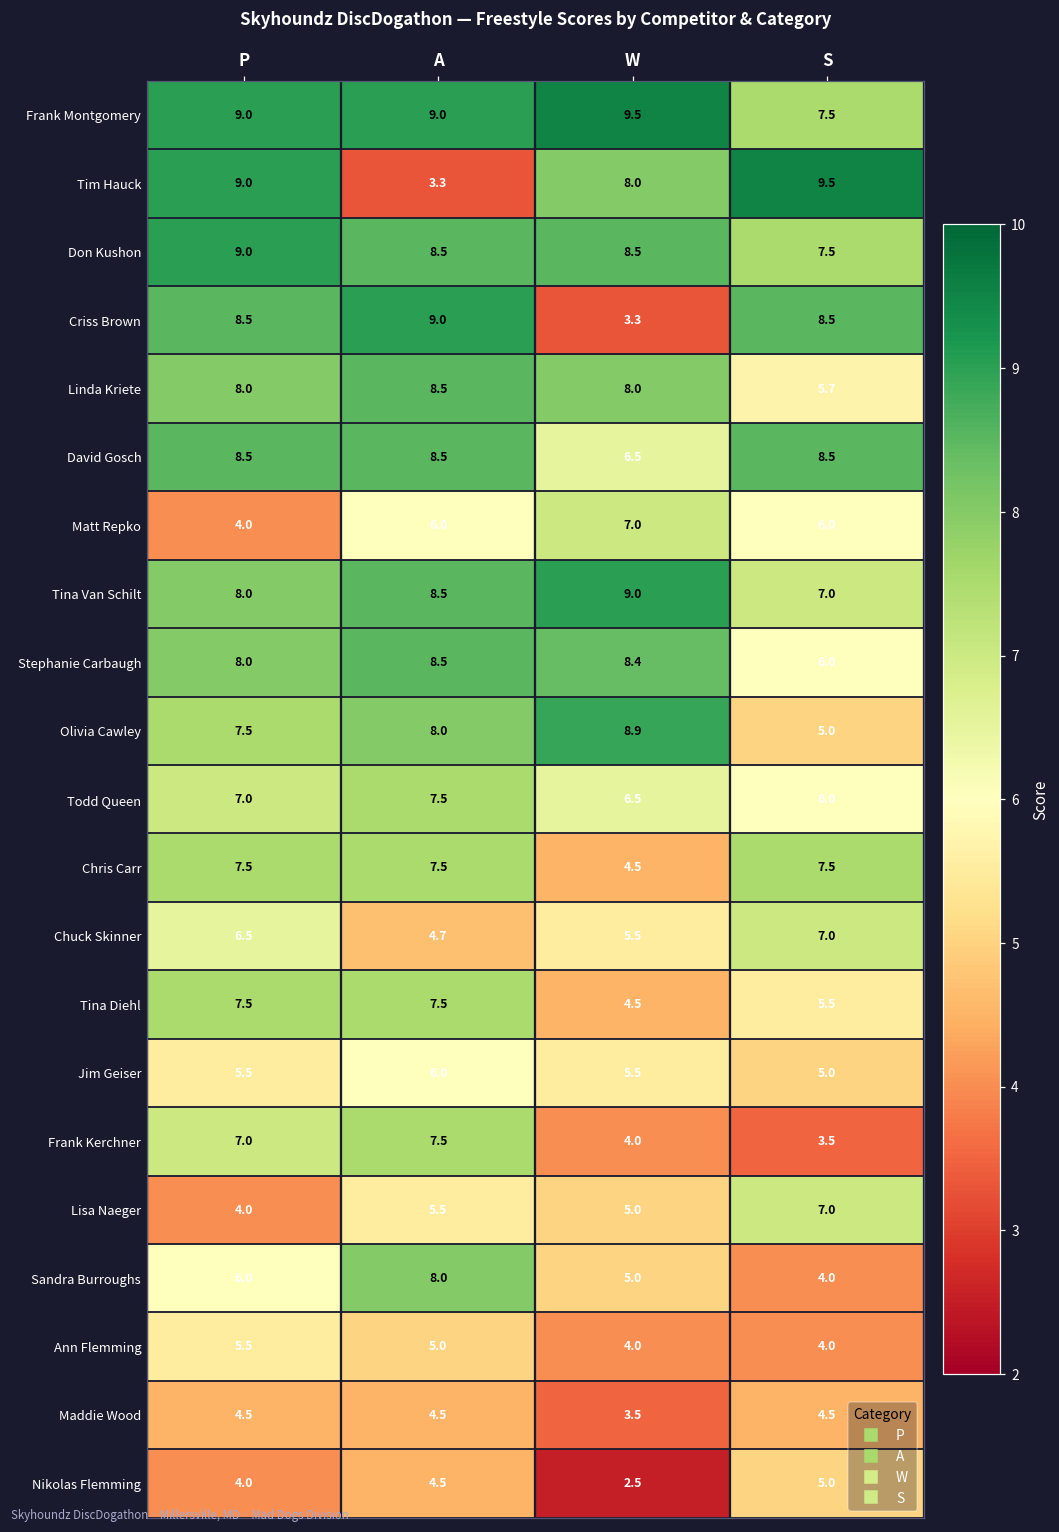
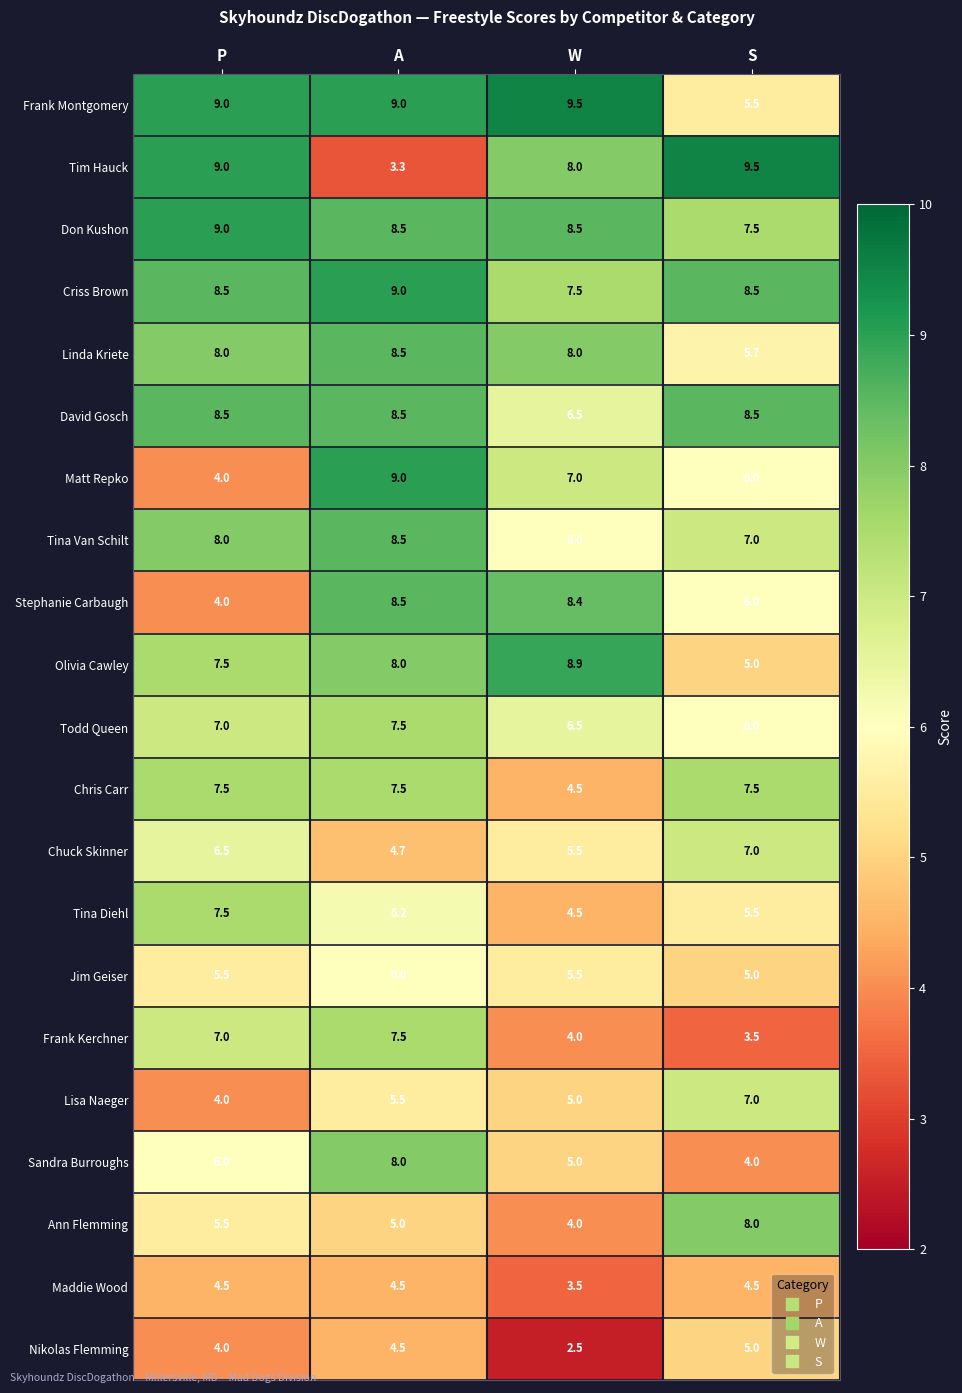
  {
    "Frank Montgomery": {
      "P": 9.0,
      "A": 9.0,
      "W": 9.5,
-     "S": 7.5
+     "S": 5.5
    },
    "Tim Hauck": {
      "P": 9.0,
      "A": 3.3,
      "W": 8.0,
      "S": 9.5
    },
    "Don Kushon": {
      "P": 9.0,
      "A": 8.5,
      "W": 8.5,
      "S": 7.5
    },
    "Criss Brown": {
      "P": 8.5,
      "A": 9.0,
-     "W": 3.3,
+     "W": 7.5,
      "S": 8.5
    },
    "Linda Kriete": {
      "P": 8.0,
      "A": 8.5,
      "W": 8.0,
      "S": 5.7
    },
    "David Gosch": {
      "P": 8.5,
      "A": 8.5,
      "W": 6.5,
      "S": 8.5
    },
    "Matt Repko": {
      "P": 4.0,
-     "A": 6.0,
+     "A": 9.0,
      "W": 7.0,
      "S": 6.0
    },
    "Tina Van Schilt": {
      "P": 8.0,
      "A": 8.5,
-     "W": 9.0,
+     "W": 6.0,
      "S": 7.0
    },
    "Stephanie Carbaugh": {
-     "P": 8.0,
+     "P": 4.0,
      "A": 8.5,
      "W": 8.4,
      "S": 6.0
    },
    "Olivia Cawley": {
      "P": 7.5,
      "A": 8.0,
      "W": 8.9,
      "S": 5.0
    },
    "Todd Queen": {
      "P": 7.0,
      "A": 7.5,
      "W": 6.5,
      "S": 6.0
    },
    "Chris Carr": {
      "P": 7.5,
      "A": 7.5,
      "W": 4.5,
      "S": 7.5
    },
    "Chuck Skinner": {
      "P": 6.5,
      "A": 4.7,
      "W": 5.5,
      "S": 7.0
    },
    "Tina Diehl": {
      "P": 7.5,
-     "A": 7.5,
+     "A": 6.2,
      "W": 4.5,
      "S": 5.5
    },
    "Jim Geiser": {
      "P": 5.5,
      "A": 6.0,
      "W": 5.5,
      "S": 5.0
    },
    "Frank Kerchner": {
      "P": 7.0,
      "A": 7.5,
      "W": 4.0,
      "S": 3.5
    },
    "Lisa Naeger": {
      "P": 4.0,
      "A": 5.5,
      "W": 5.0,
      "S": 7.0
    },
    "Sandra Burroughs": {
      "P": 6.0,
      "A": 8.0,
      "W": 5.0,
      "S": 4.0
    },
    "Ann Flemming": {
      "P": 5.5,
      "A": 5.0,
      "W": 4.0,
-     "S": 4.0
+     "S": 8.0
    },
    "Maddie Wood": {
      "P": 4.5,
      "A": 4.5,
      "W": 3.5,
      "S": 4.5
    },
    "Nikolas Flemming": {
      "P": 4.0,
      "A": 4.5,
      "W": 2.5,
      "S": 5.0
    }
  }
